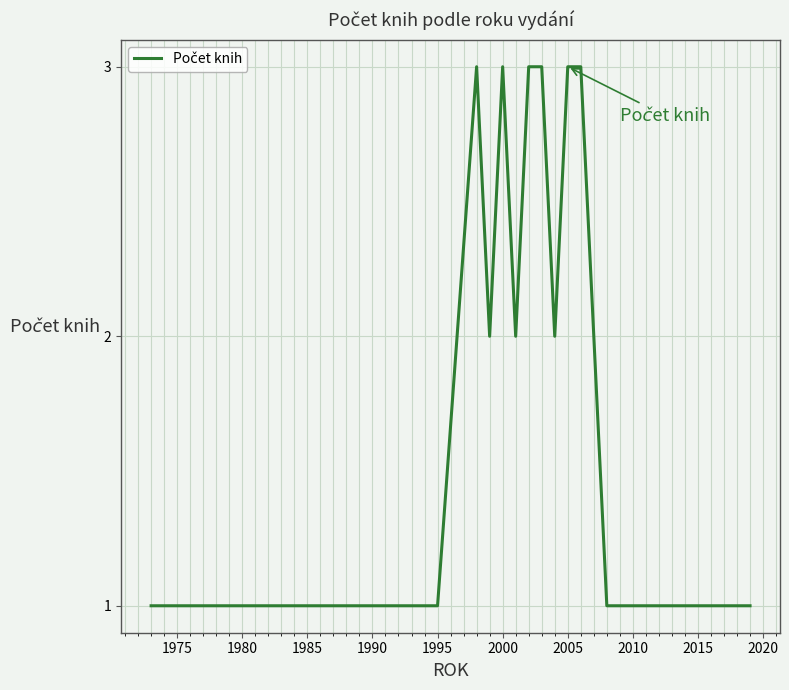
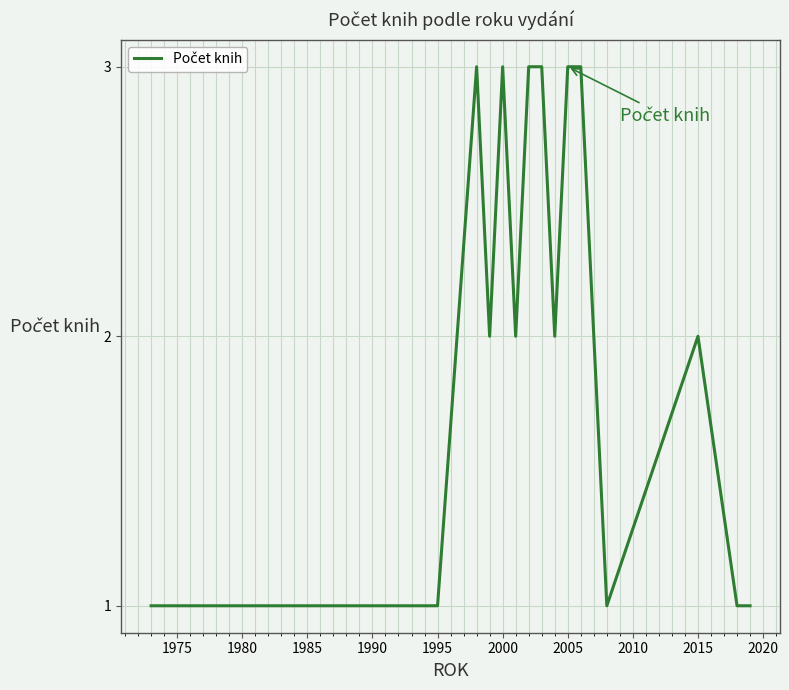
  {
    "1975": 1,
    "1995": 1,
    "2000": 3,
    "2005": 3,
-   "2015": 1
+   "2015": 2
  }
